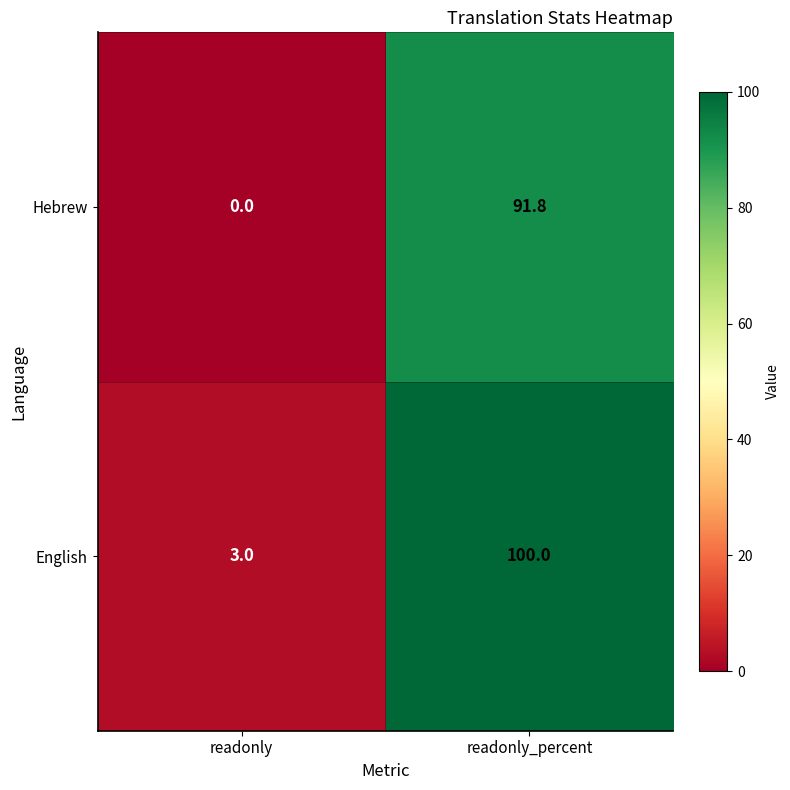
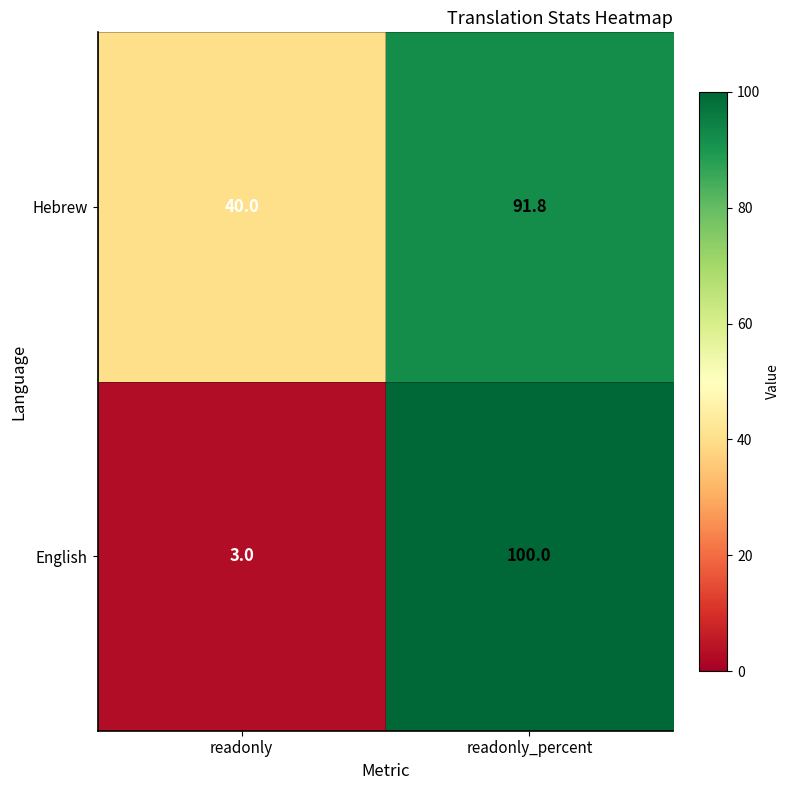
  {
    "Hebrew": {
-     "readonly": 0.0,
+     "readonly": 40.0,
      "readonly_percent": 91.8
    },
    "English": {
      "readonly": 3.0,
      "readonly_percent": 100.0
    }
  }
